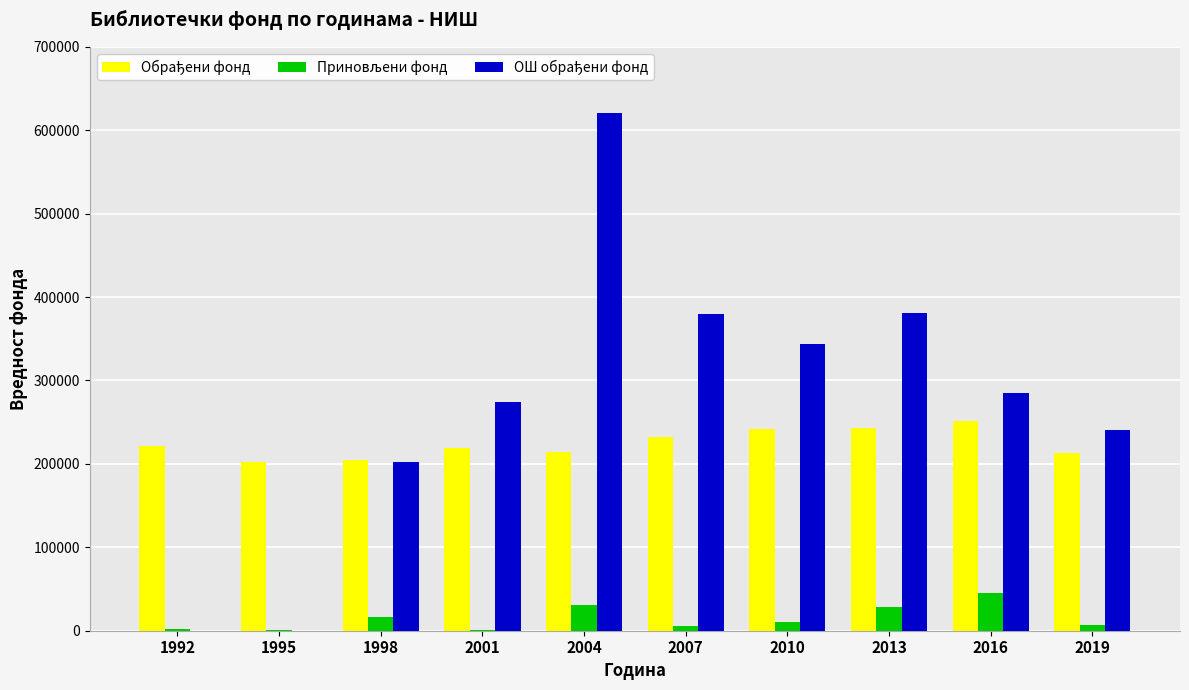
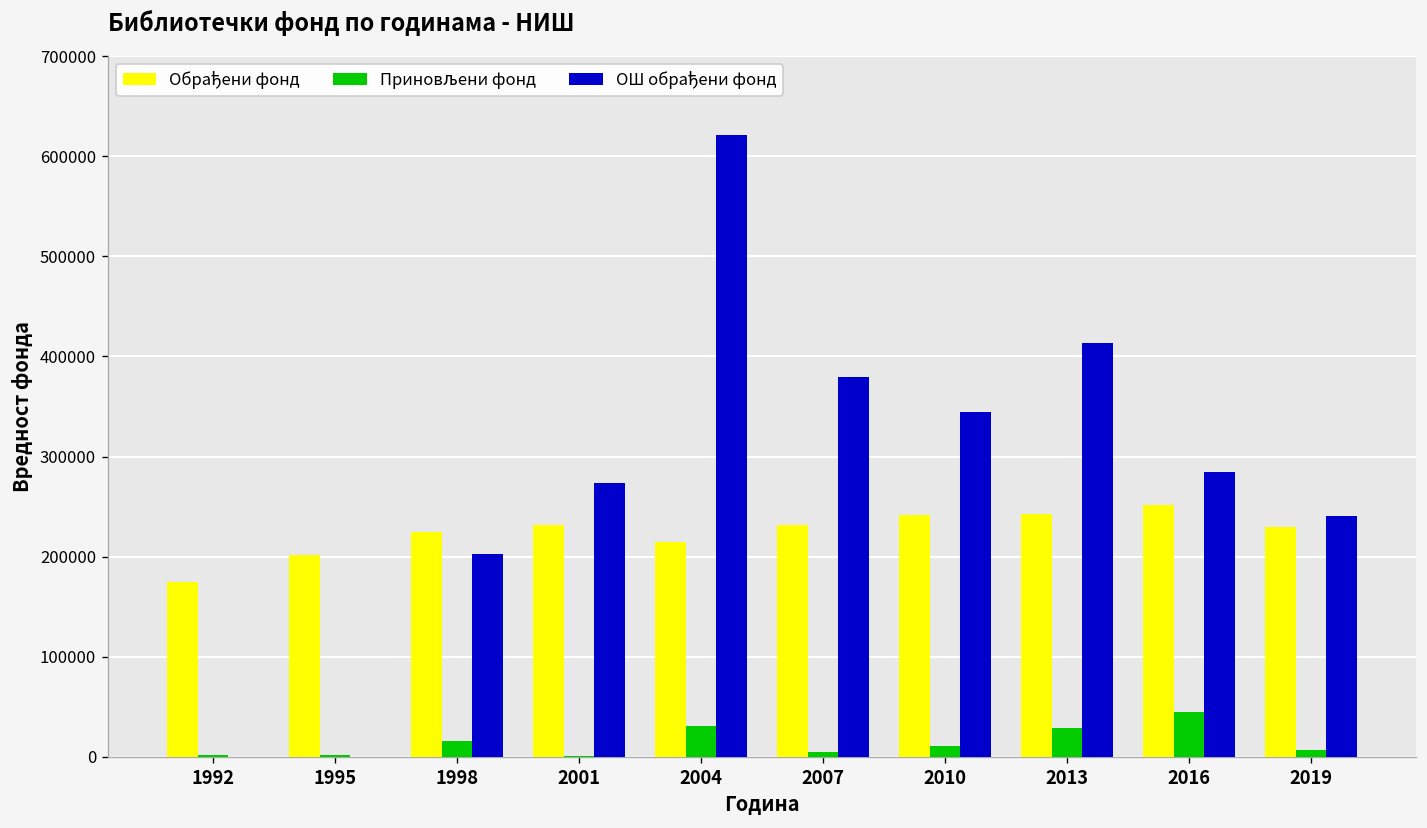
  {
    "Обрађени фонд": {
-     "1992": 220000,
+     "1992": 180000,
      "1995": 200000,
-     "1998": 200000,
-     "2001": 220000,
+     "1998": 230000,
+     "2001": 230000,
      "2004": 210000,
      "2007": 230000,
      "2010": 240000,
      "2013": 240000,
      "2016": 250000,
-     "2019": 210000
+     "2019": 230000
    },
    "Приновљени фонд": {
      "1998": 20000,
      "2004": 30000,
      "2007": 10000,
      "2010": 10000,
      "2013": 30000,
      "2016": 40000,
      "2019": 10000
    },
    "ОШ обрађени фонд": {
      "1992": 0,
      "1995": 0,
      "1998": 200000,
      "2001": 270000,
      "2004": 620000,
      "2007": 380000,
      "2010": 340000,
-     "2013": 380000,
+     "2013": 410000,
      "2016": 280000,
      "2019": 240000
    }
  }
